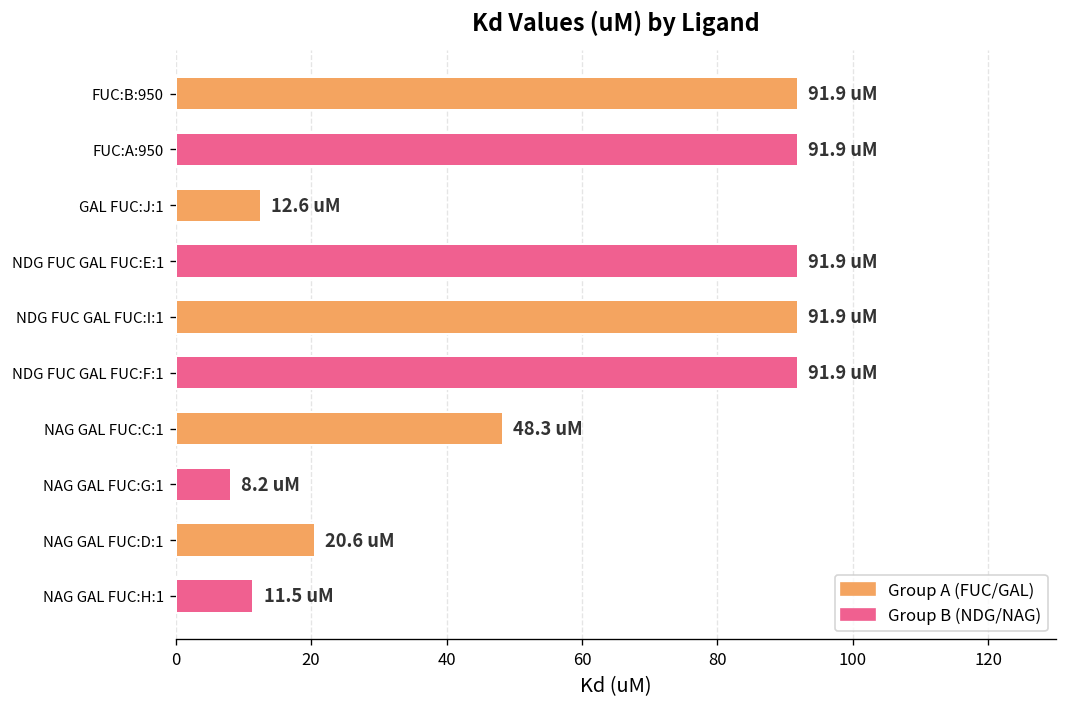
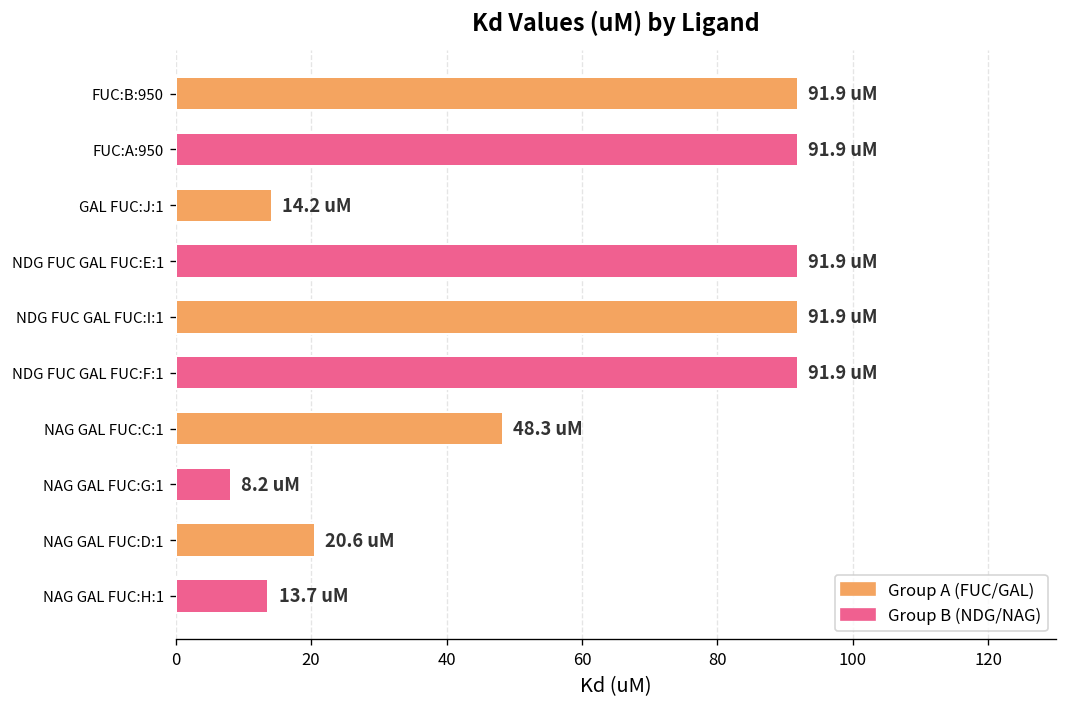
  {
    "FUC:B:950": 91.9,
    "FUC:A:950": 91.9,
-   "GAL FUC:J:1": 12.6,
+   "GAL FUC:J:1": 14.2,
    "NDG FUC GAL FUC:E:1": 91.9,
    "NDG FUC GAL FUC:I:1": 91.9,
    "NDG FUC GAL FUC:F:1": 91.9,
    "NAG GAL FUC:C:1": 48.3,
    "NAG GAL FUC:G:1": 8.2,
    "NAG GAL FUC:D:1": 20.6,
-   "NAG GAL FUC:H:1": 11.5
+   "NAG GAL FUC:H:1": 13.7
  }
